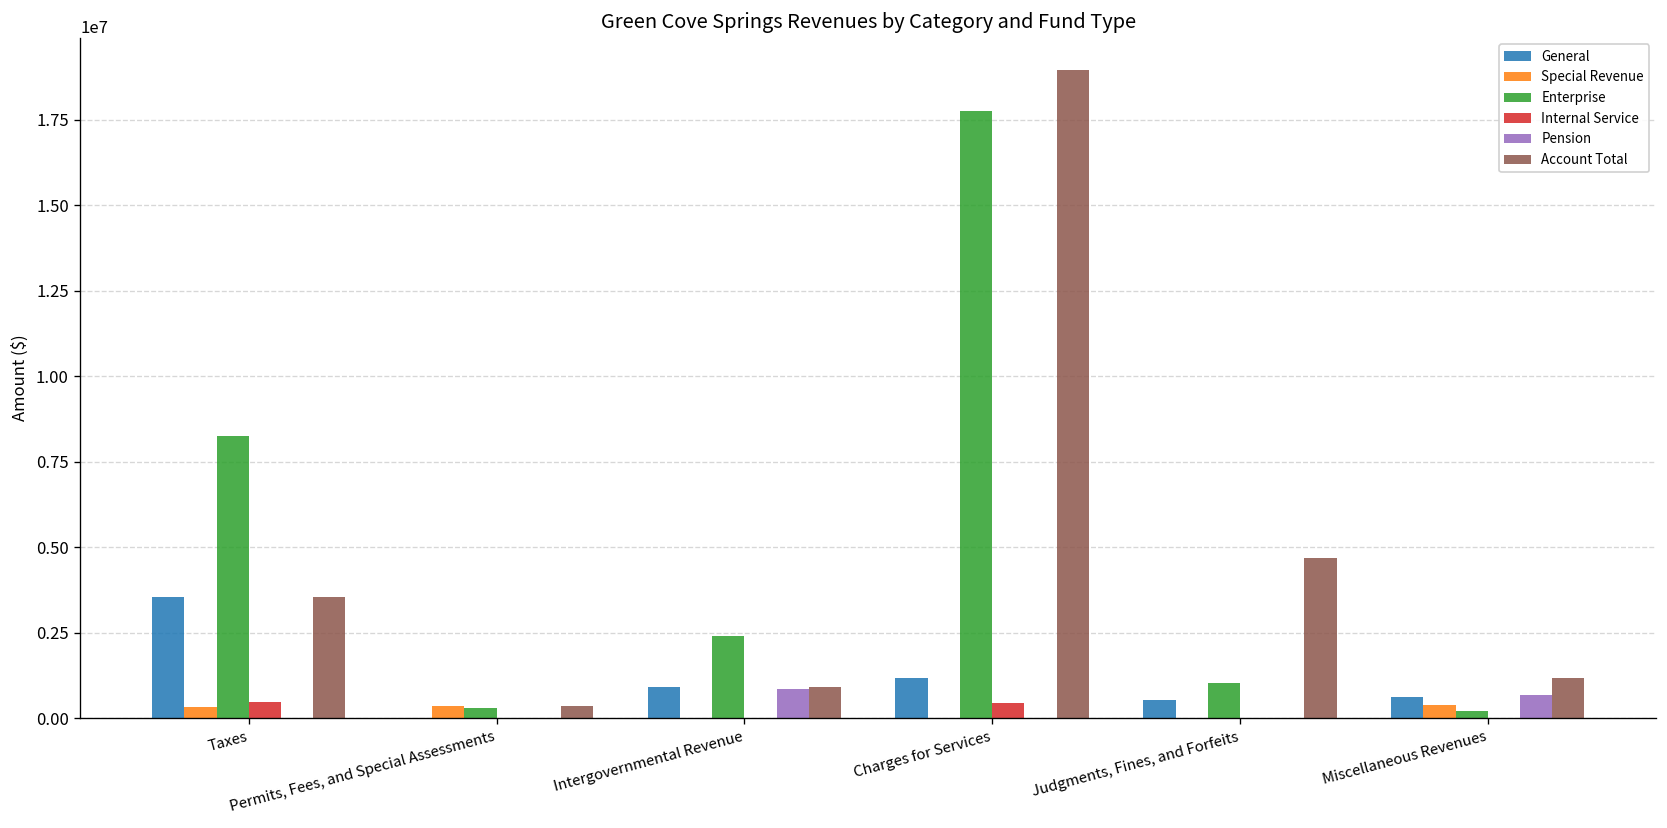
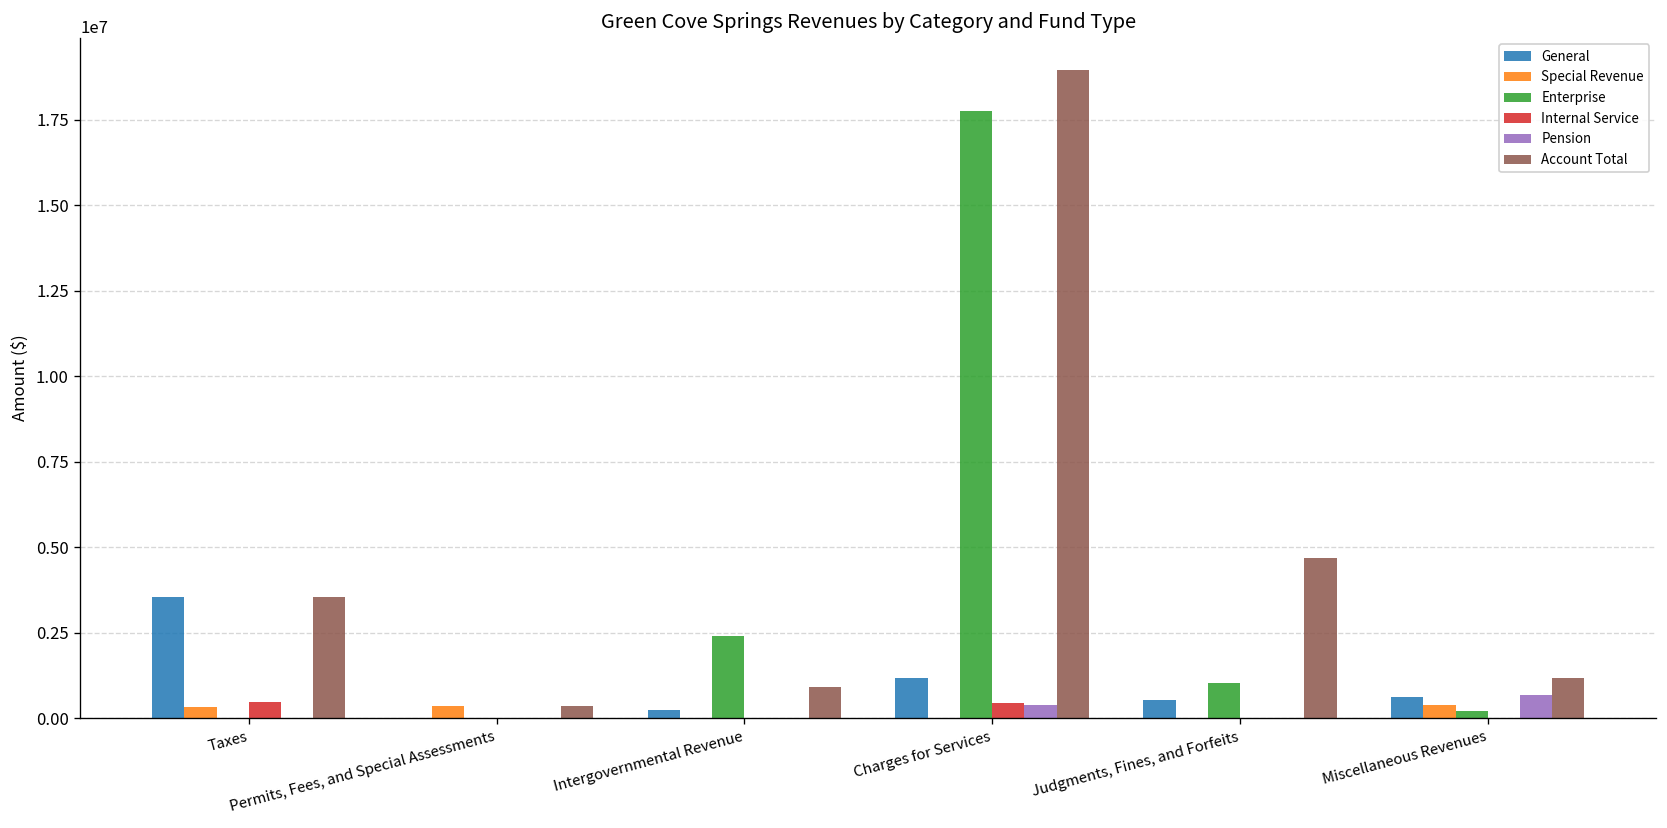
  {
    "General": {
      "Taxes": 3600000,
-     "Intergovernmental Revenue": 900000,
+     "Intergovernmental Revenue": 200000,
      "Charges for Services": 1200000,
      "Judgments, Fines, and Forfeits": 500000,
      "Miscellaneous Revenues": 600000
    },
    "Special Revenue": {
      "Taxes": 300000,
      "Permits, Fees, and Special Assessments": 400000,
      "Intergovernmental Revenue": 0,
      "Charges for Services": 0,
      "Judgments, Fines, and Forfeits": 0,
      "Miscellaneous Revenues": 400000
    },
    "Enterprise": {
-     "Taxes": 8300000,
-     "Permits, Fees, and Special Assessments": 300000,
+     "Taxes": 0,
+     "Permits, Fees, and Special Assessments": 0,
      "Intergovernmental Revenue": 2400000,
      "Charges for Services": 17800000,
      "Judgments, Fines, and Forfeits": 1000000,
      "Miscellaneous Revenues": 200000
    },
    "Internal Service": {
      "Taxes": 500000,
      "Permits, Fees, and Special Assessments": 0,
      "Intergovernmental Revenue": 0,
      "Charges for Services": 500000,
      "Judgments, Fines, and Forfeits": 0,
      "Miscellaneous Revenues": 0
    },
    "Pension": {
      "Taxes": 0,
      "Permits, Fees, and Special Assessments": 0,
-     "Intergovernmental Revenue": 900000,
-     "Charges for Services": 0,
+     "Intergovernmental Revenue": 0,
+     "Charges for Services": 400000,
      "Judgments, Fines, and Forfeits": 0,
      "Miscellaneous Revenues": 700000
    },
    "Account Total": {
      "Taxes": 3600000,
      "Permits, Fees, and Special Assessments": 400000,
      "Intergovernmental Revenue": 900000,
      "Charges for Services": 18900000,
      "Judgments, Fines, and Forfeits": 4700000,
      "Miscellaneous Revenues": 1200000
    }
  }
